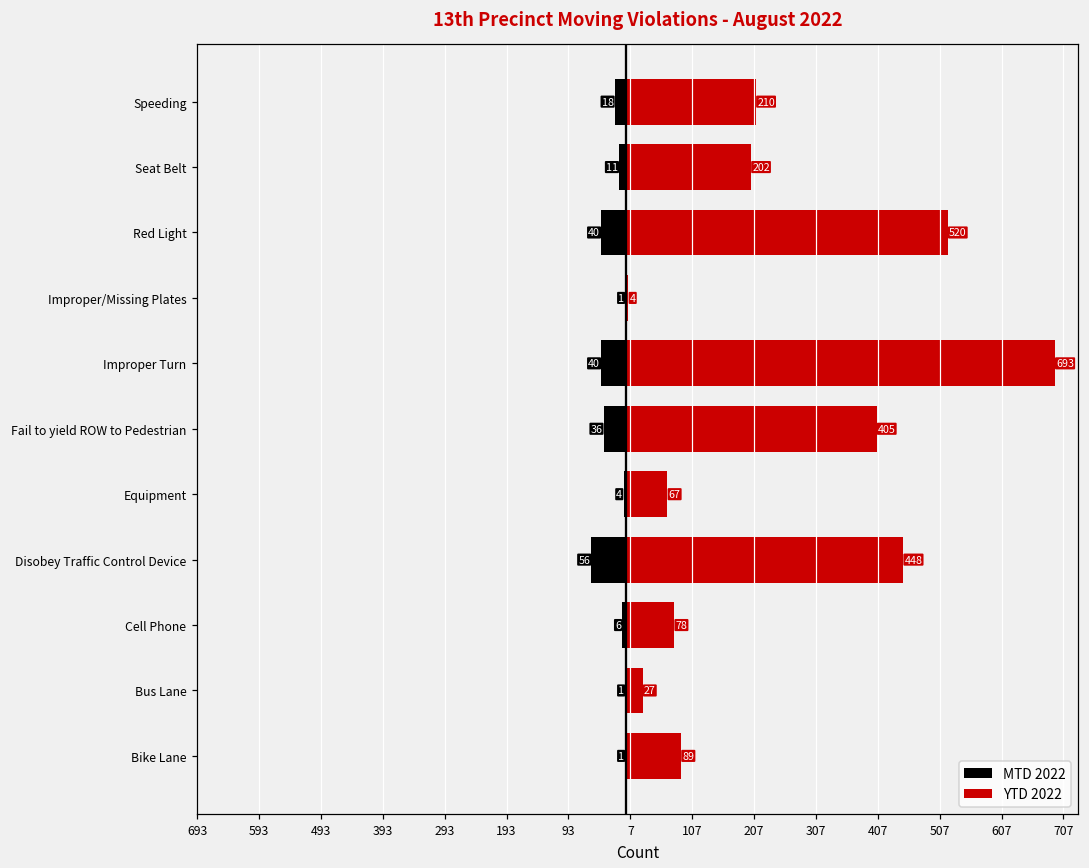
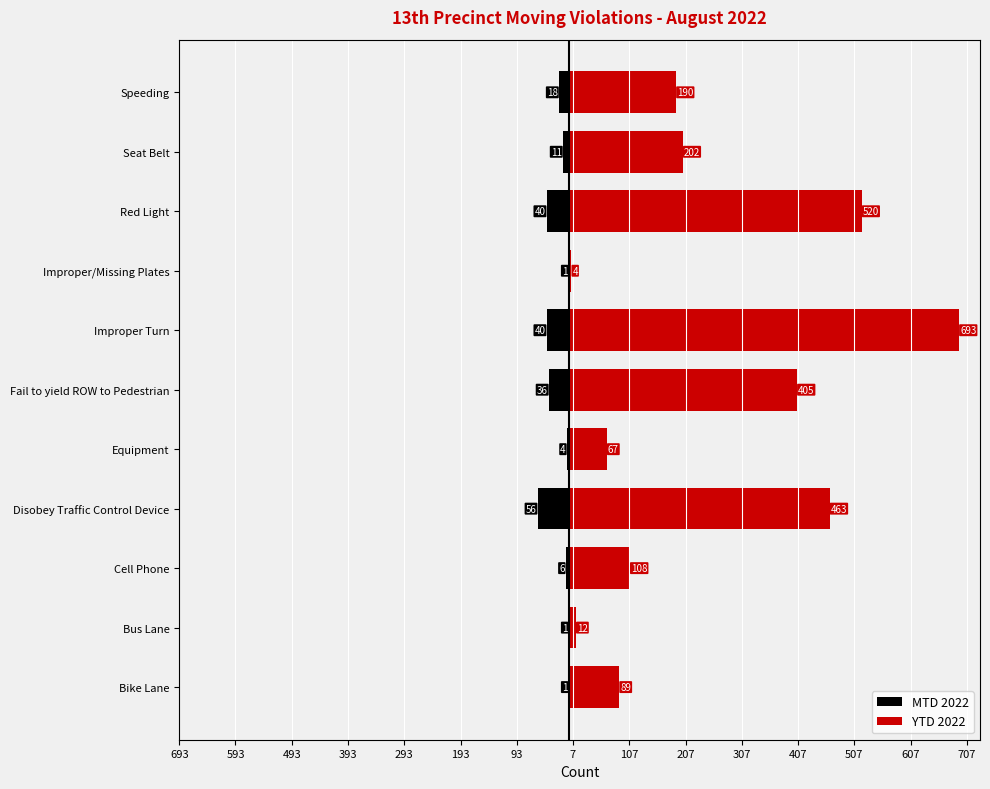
  {
    "YTD 2022": {
-     "Speeding": 210,
-     "Disobey Traffic Control Device": 448,
-     "Cell Phone": 78,
-     "Bus Lane": 27
+     "Speeding": 190,
+     "Disobey Traffic Control Device": 463,
+     "Cell Phone": 108,
+     "Bus Lane": 12
    }
  }
